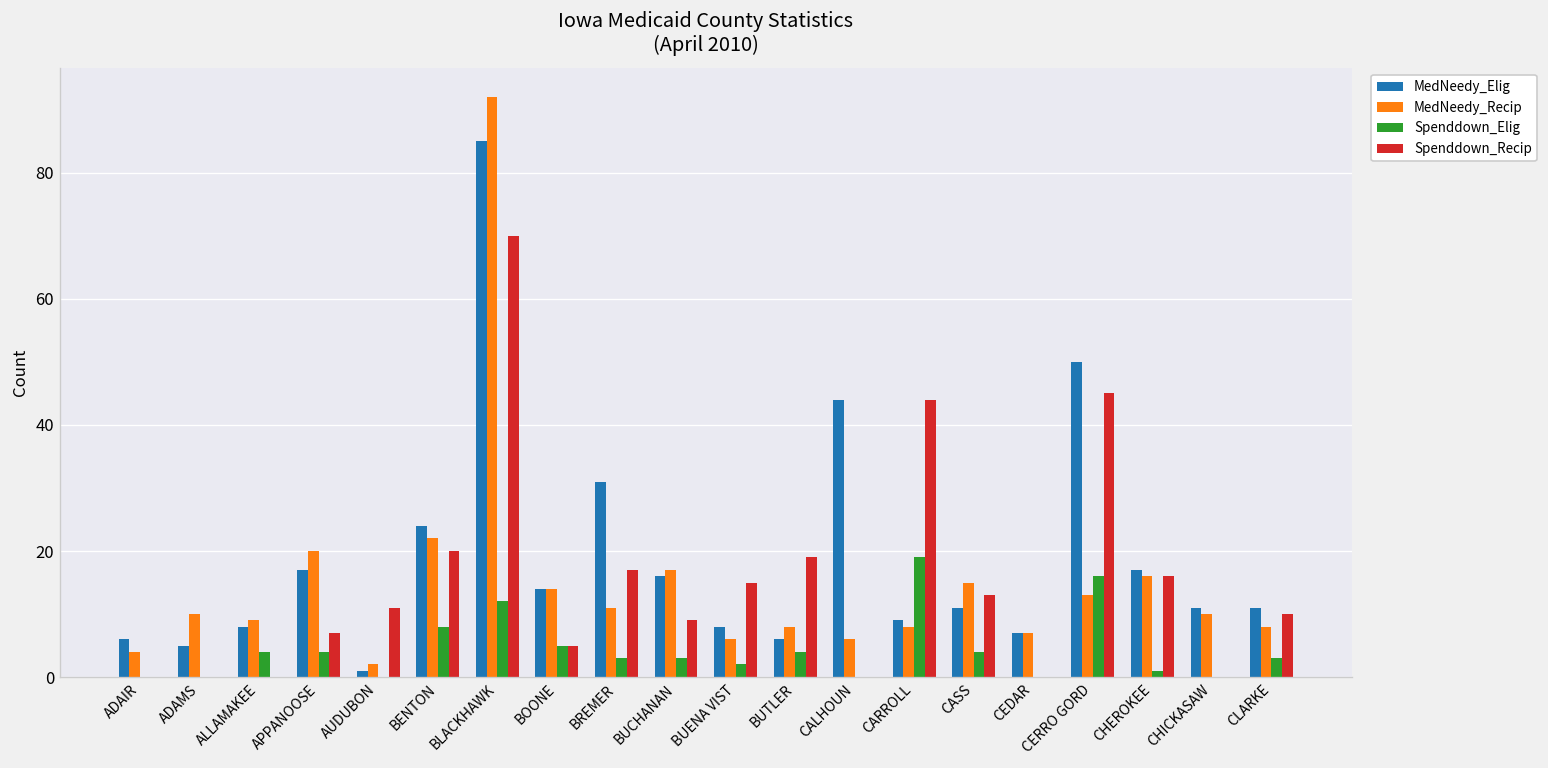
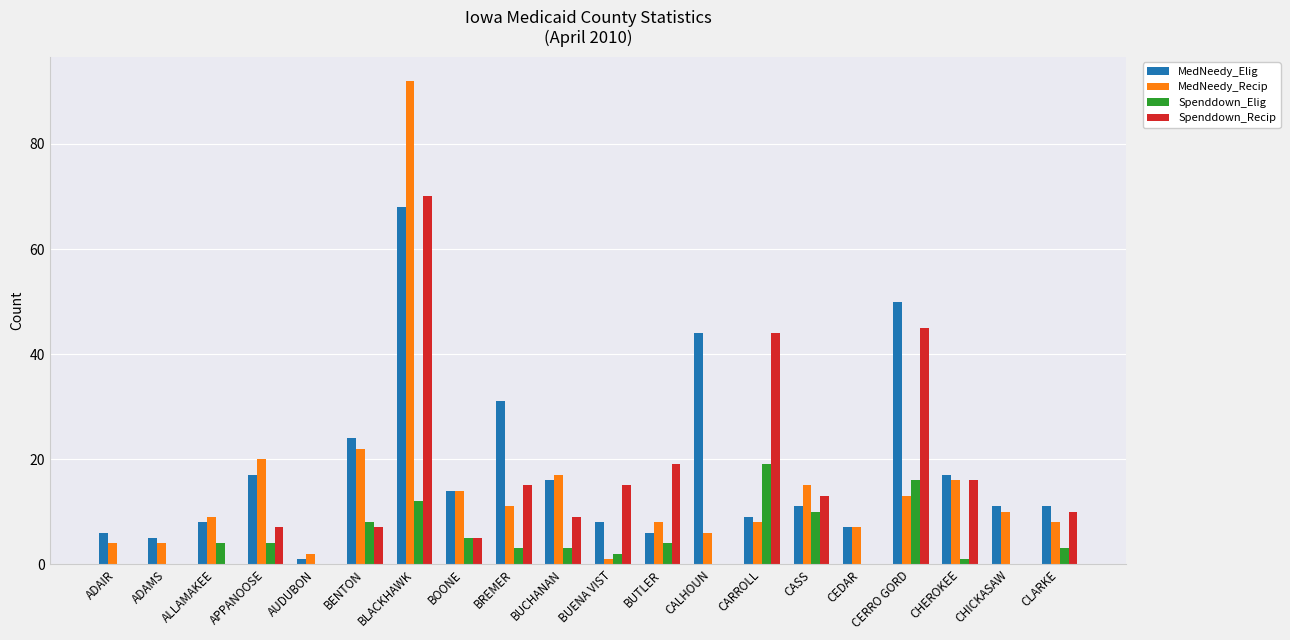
  {
    "MedNeedy_Elig": {
      "ADAIR": 6,
      "ADAMS": 5,
      "ALLAMAKEE": 8,
      "APPANOOSE": 17,
      "AUDUBON": 1,
      "BENTON": 24,
-     "BLACKHAWK": 85,
+     "BLACKHAWK": 68,
      "BOONE": 14,
      "BREMER": 31,
      "BUCHANAN": 16,
      "BUENA VIST": 8,
      "BUTLER": 6,
      "CALHOUN": 44,
      "CARROLL": 9,
      "CASS": 11,
      "CEDAR": 7,
      "CERRO GORD": 50,
      "CHEROKEE": 17,
      "CHICKASAW": 11,
      "CLARKE": 11
    },
    "MedNeedy_Recip": {
      "ADAIR": 4,
-     "ADAMS": 10,
+     "ADAMS": 4,
      "ALLAMAKEE": 9,
      "APPANOOSE": 20,
      "AUDUBON": 2,
      "BENTON": 22,
      "BLACKHAWK": 92,
      "BOONE": 14,
      "BREMER": 11,
      "BUCHANAN": 17,
-     "BUENA VIST": 6,
+     "BUENA VIST": 1,
      "BUTLER": 8,
      "CALHOUN": 6,
      "CARROLL": 8,
      "CASS": 15,
      "CEDAR": 7,
      "CERRO GORD": 13,
      "CHEROKEE": 16,
      "CHICKASAW": 10,
      "CLARKE": 8
    },
    "Spenddown_Elig": {
      "ADAIR": 0,
      "ADAMS": 0,
      "ALLAMAKEE": 4,
      "APPANOOSE": 4,
      "AUDUBON": 0,
      "BENTON": 8,
      "BLACKHAWK": 12,
      "BOONE": 5,
      "BREMER": 3,
      "BUCHANAN": 3,
      "BUENA VIST": 2,
      "BUTLER": 4,
      "CALHOUN": 0,
      "CARROLL": 19,
-     "CASS": 4,
+     "CASS": 10,
      "CEDAR": 0,
      "CERRO GORD": 16,
      "CHEROKEE": 1,
      "CHICKASAW": 0,
      "CLARKE": 3
    },
    "Spenddown_Recip": {
      "ADAIR": 0,
      "ADAMS": 0,
      "ALLAMAKEE": 0,
      "APPANOOSE": 7,
-     "AUDUBON": 11,
-     "BENTON": 20,
+     "AUDUBON": 0,
+     "BENTON": 7,
      "BLACKHAWK": 70,
      "BOONE": 5,
-     "BREMER": 17,
+     "BREMER": 15,
      "BUCHANAN": 9,
      "BUENA VIST": 15,
      "BUTLER": 19,
      "CALHOUN": 0,
      "CARROLL": 44,
      "CASS": 13,
      "CEDAR": 0,
      "CERRO GORD": 45,
      "CHEROKEE": 16,
      "CHICKASAW": 0,
      "CLARKE": 10
    }
  }
